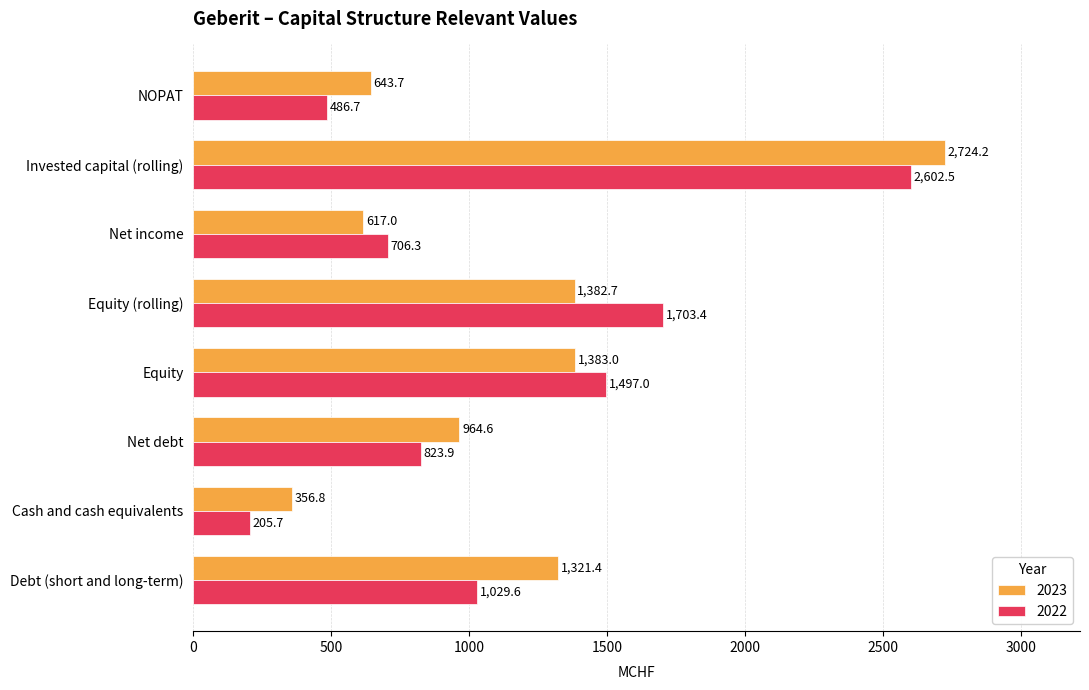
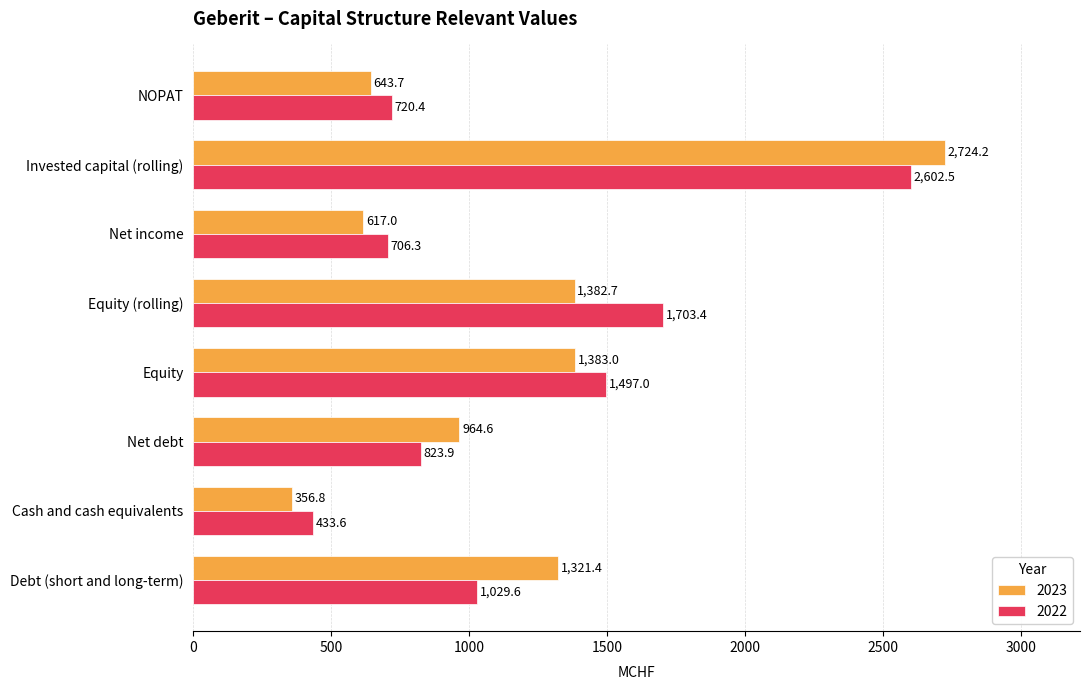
  {
    "2023": {
      "NOPAT": "643.7",
      "Invested capital (rolling)": "2,724.2",
      "Net income": "617.0",
      "Equity (rolling)": "1,382.7",
      "Equity": "1,383.0",
      "Net debt": "964.6",
      "Cash and cash equivalents": "356.8",
      "Debt (short and long-term)": "1,321.4"
    },
    "2022": {
-     "NOPAT": "486.7",
+     "NOPAT": "720.4",
      "Invested capital (rolling)": "2,602.5",
      "Net income": "706.3",
      "Equity (rolling)": "1,703.4",
      "Equity": "1,497.0",
      "Net debt": "823.9",
-     "Cash and cash equivalents": "205.7",
+     "Cash and cash equivalents": "433.6",
      "Debt (short and long-term)": "1,029.6"
    }
  }
